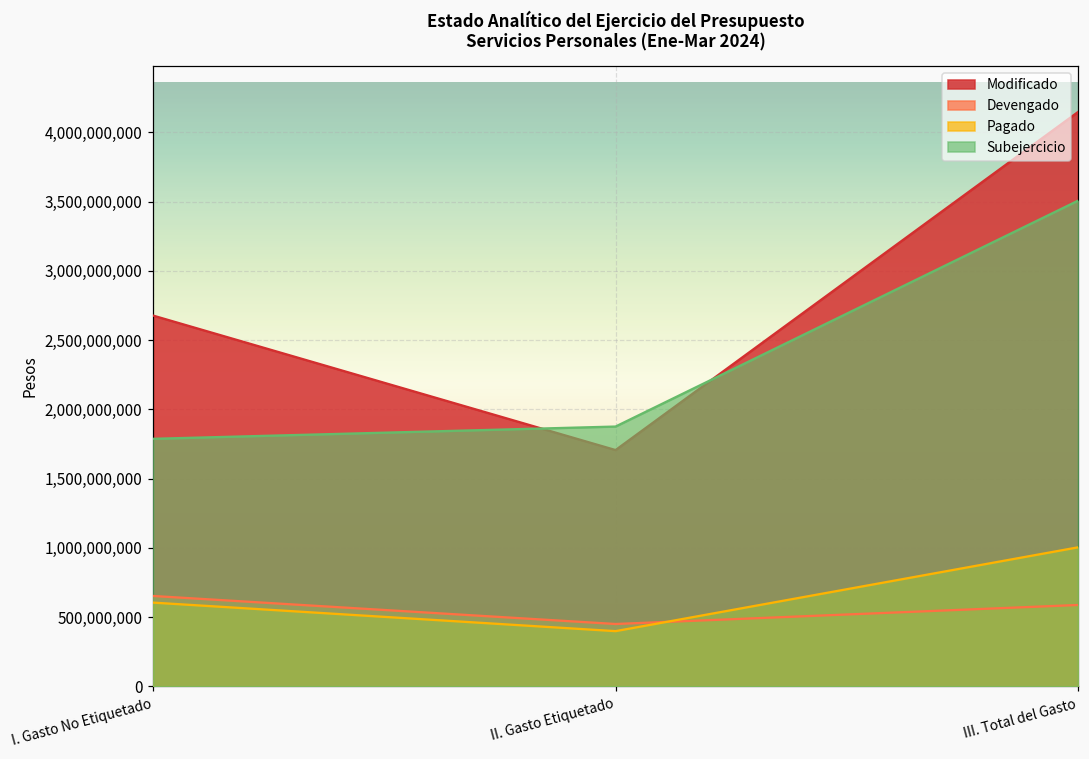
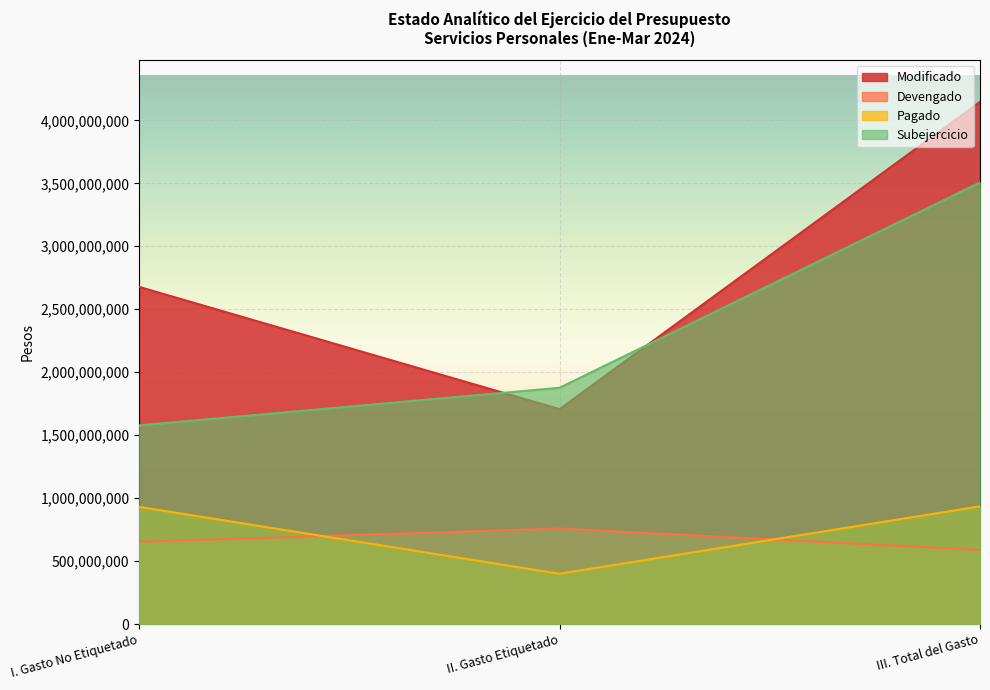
  {
    "Modificado": {
      "I. Gasto No Etiquetado": "2,680,000,000",
      "II. Gasto Etiquetado": "1,710,000,000",
      "III. Total del Gasto": "4,150,000,000"
    },
    "Devengado": {
      "I. Gasto No Etiquetado": "650,000,000",
-     "II. Gasto Etiquetado": "450,000,000",
+     "II. Gasto Etiquetado": "760,000,000",
      "III. Total del Gasto": "590,000,000"
    },
    "Pagado": {
-     "I. Gasto No Etiquetado": "610,000,000",
+     "I. Gasto No Etiquetado": "930,000,000",
      "II. Gasto Etiquetado": "400,000,000",
-     "III. Total del Gasto": "1,000,000,000"
+     "III. Total del Gasto": "930,000,000"
    },
    "Subejercicio": {
-     "I. Gasto No Etiquetado": "1,790,000,000",
+     "I. Gasto No Etiquetado": "1,580,000,000",
      "II. Gasto Etiquetado": "1,880,000,000",
      "III. Total del Gasto": "3,510,000,000"
    }
  }
